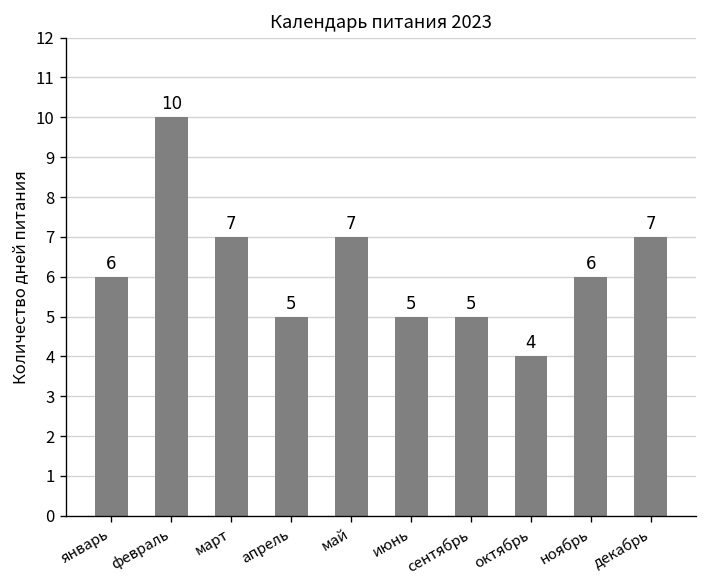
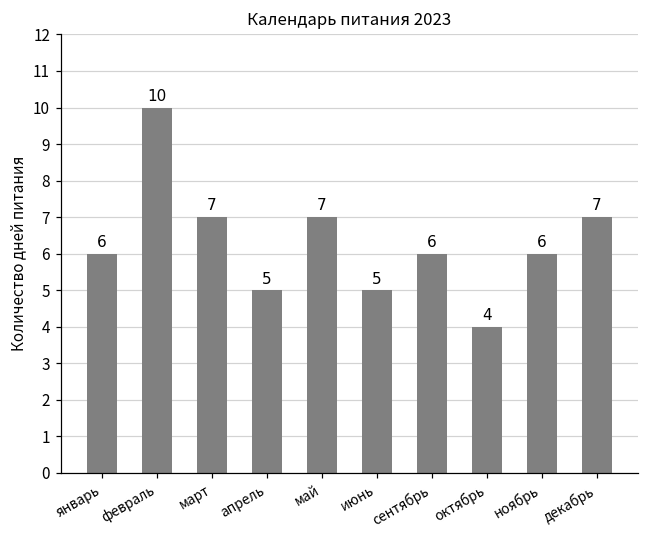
  {
    "январь": 6,
    "февраль": 10,
    "март": 7,
    "апрель": 5,
    "май": 7,
    "июнь": 5,
-   "сентябрь": 5,
+   "сентябрь": 6,
    "октябрь": 4,
    "ноябрь": 6,
    "декабрь": 7
  }
